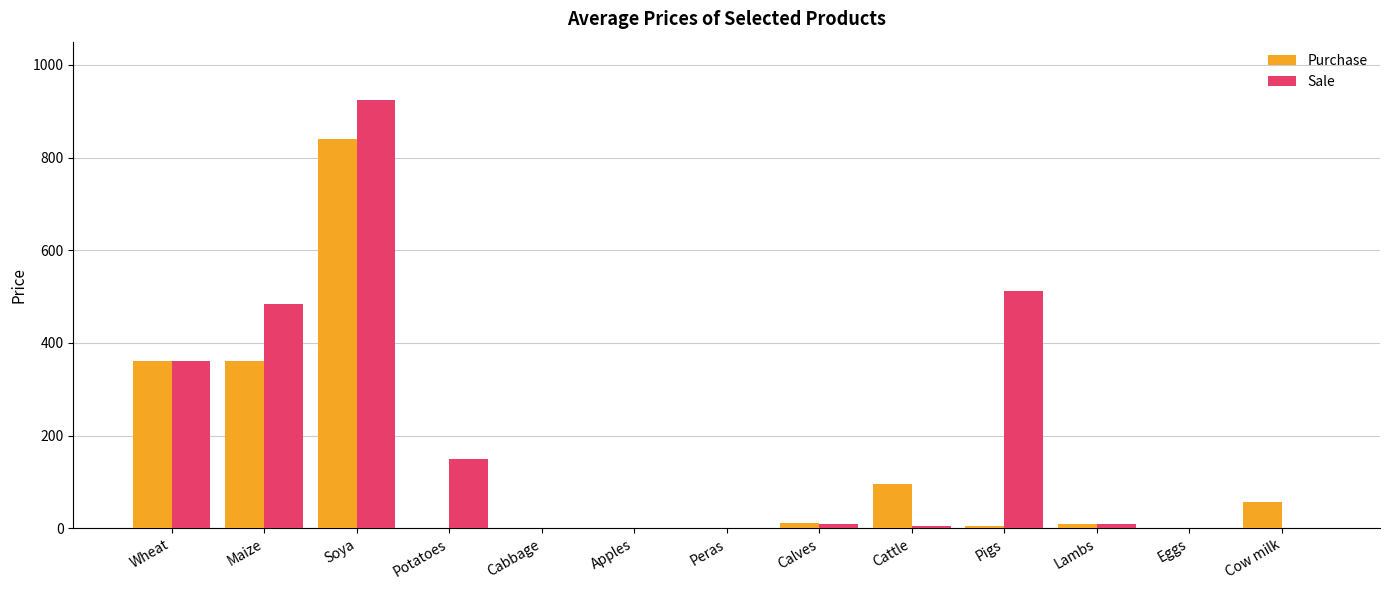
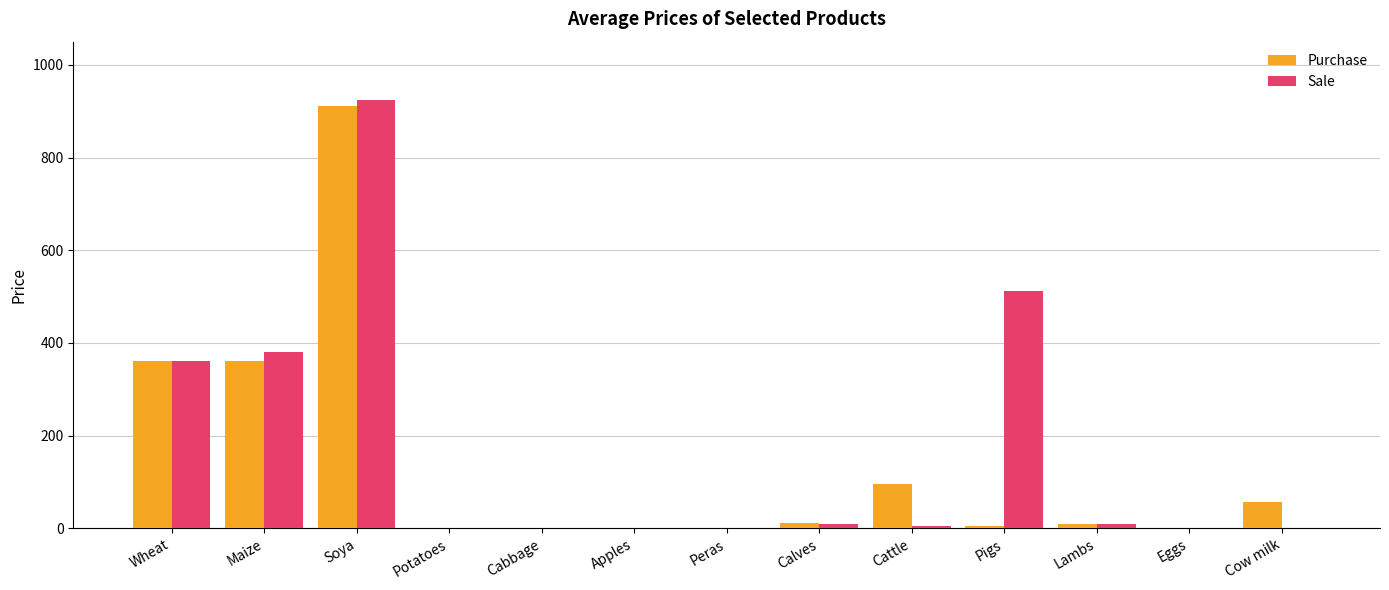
  {
    "Purchase": {
      "Wheat": 360,
      "Maize": 360,
-     "Soya": 840,
+     "Soya": 910,
      "Calves": 10,
      "Cattle": 100,
      "Lambs": 10,
      "Cow milk": 60
    },
    "Sale": {
      "Wheat": 360,
-     "Maize": 480,
+     "Maize": 380,
      "Soya": 920,
-     "Potatoes": 150,
+     "Potatoes": 0,
      "Calves": 10,
      "Cattle": 10,
      "Pigs": 510,
      "Lambs": 10
    }
  }
